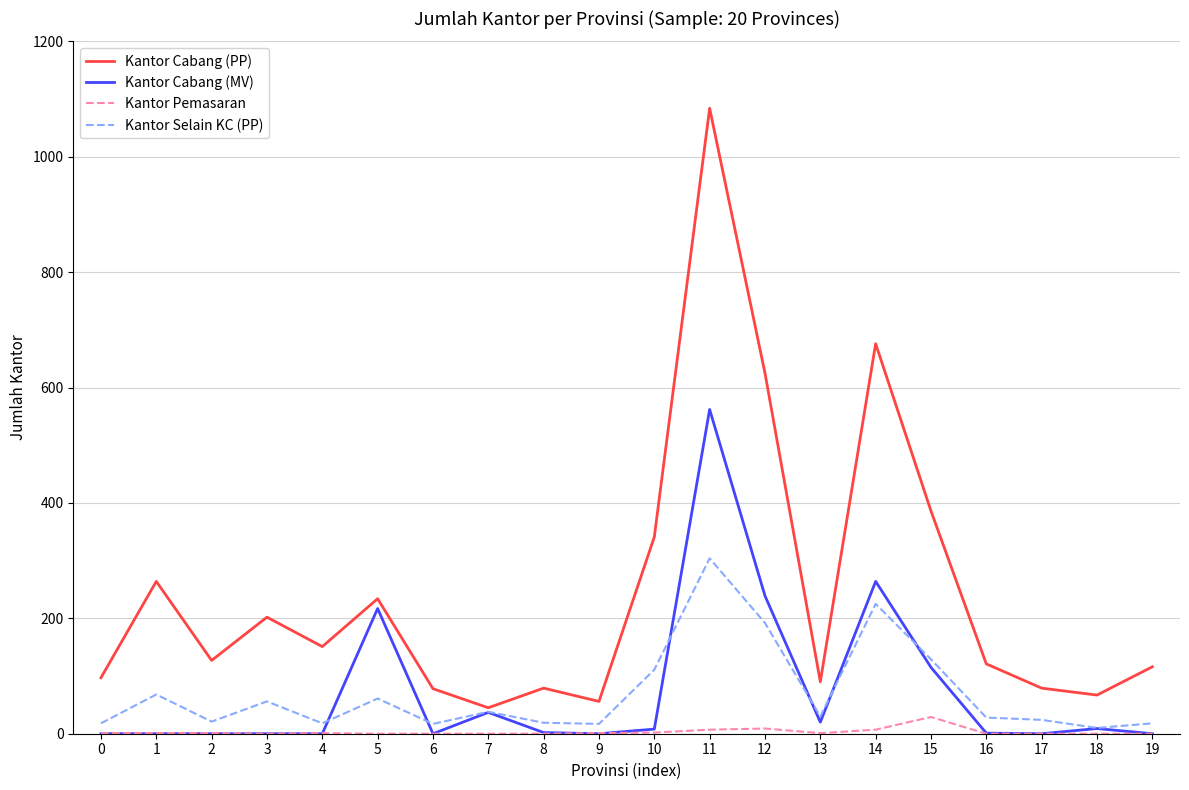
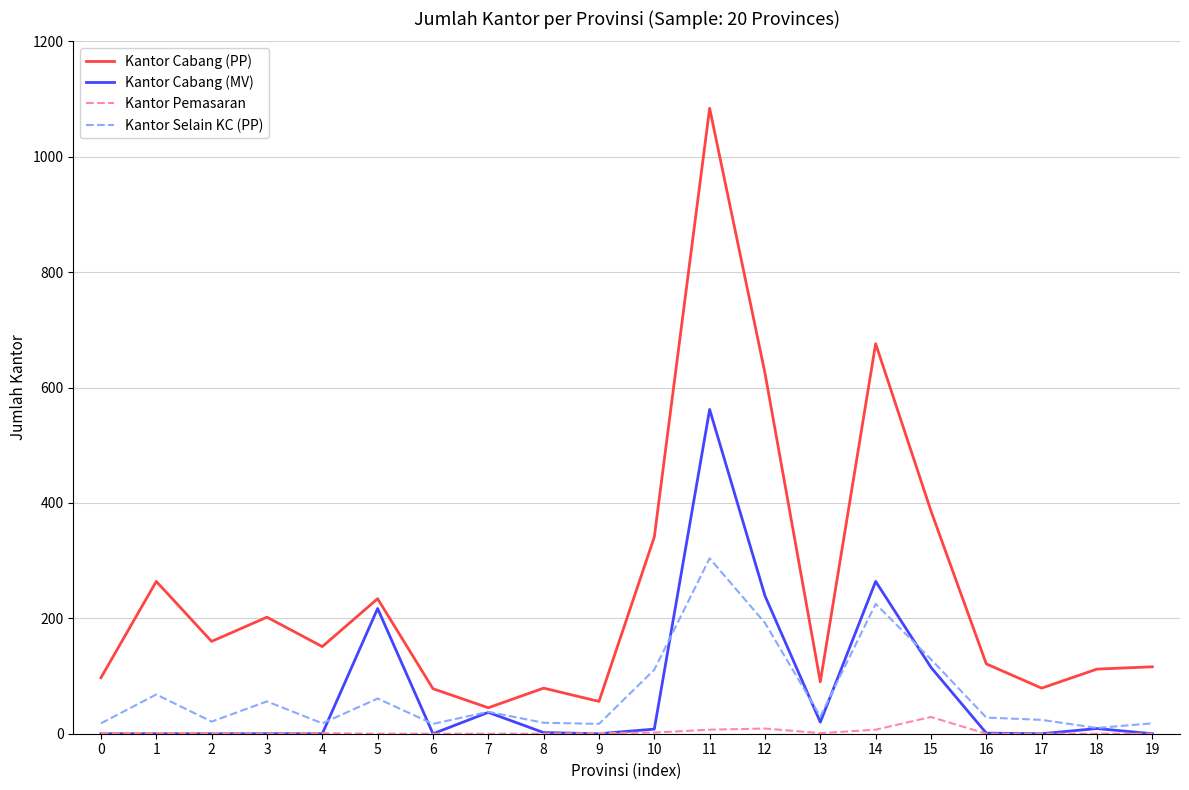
  {
    "Kantor Cabang (PP)": {
      "0": 100,
      "1": 260,
-     "2": 130,
+     "2": 160,
      "3": 200,
      "4": 150,
      "5": 230,
      "6": 80,
      "7": 50,
      "8": 80,
      "9": 60,
      "10": 340,
      "11": 1080,
      "12": 630,
      "13": 90,
      "14": 680,
      "15": 390,
      "16": 120,
      "17": 80,
-     "18": 70,
+     "18": 110,
      "19": 120
    },
    "Kantor Cabang (MV)": {
      "5": 220,
      "10": 10,
      "11": 560,
      "12": 240,
      "13": 20,
      "14": 260,
      "15": 120
    },
    "Kantor Pemasaran": {
      "5": 0,
      "7": 0,
      "10": 0,
      "11": 10,
      "12": 10,
      "13": 0,
      "14": 10,
      "15": 30,
      "18": 0
    },
    "Kantor Selain KC (PP)": {
      "0": 20,
      "1": 70,
      "2": 20,
      "3": 60,
      "4": 20,
      "5": 60,
      "6": 20,
      "8": 20,
      "9": 20,
      "10": 110,
      "11": 300,
      "12": 190,
      "13": 30,
      "14": 230,
      "15": 130,
      "16": 30,
      "17": 20,
      "19": 20
    }
  }
